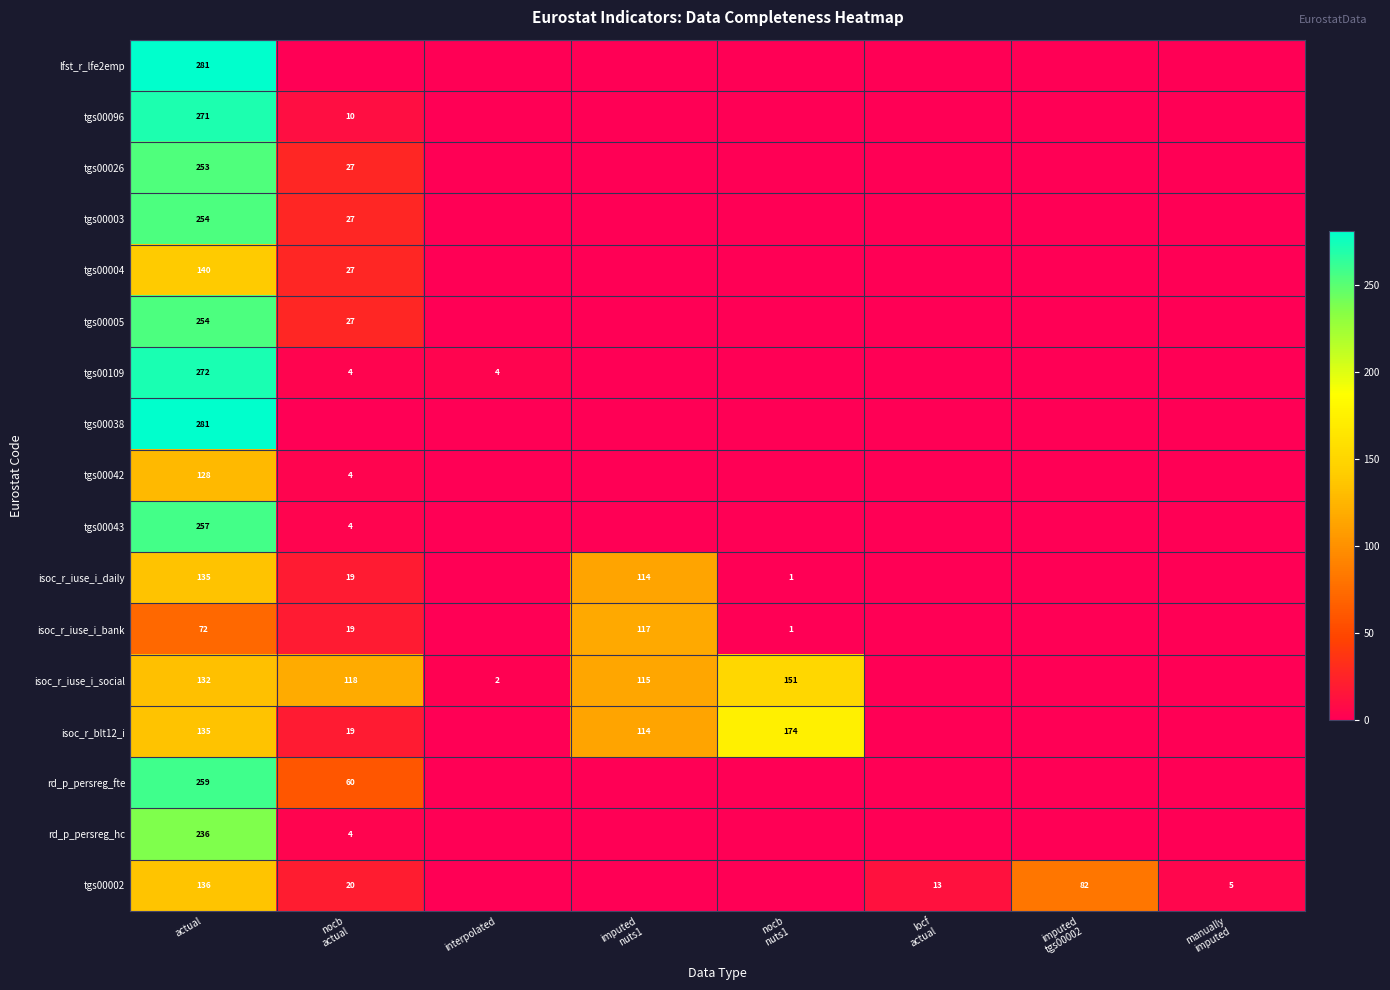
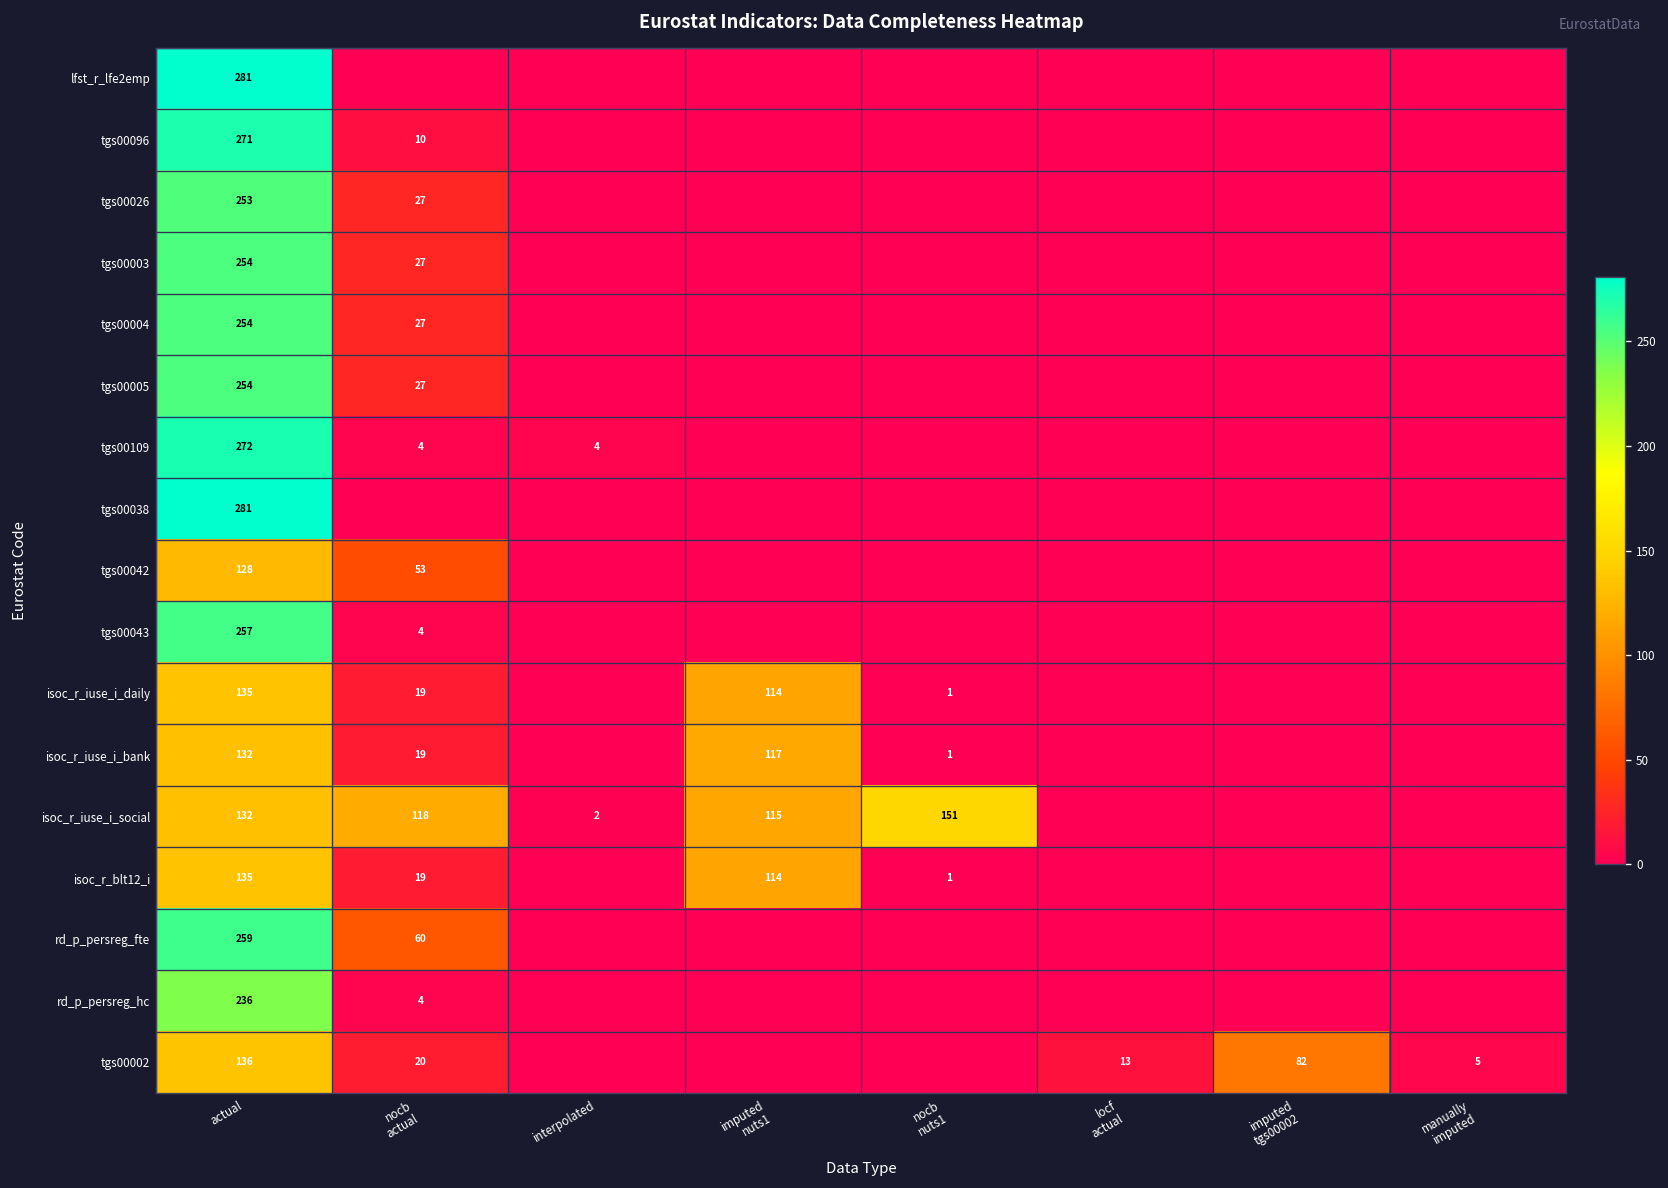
  {
    "lfst_r_lfe2emp": {
      "actual": 281
    },
    "tgs00096": {
      "actual": 271,
      "nocb actual": 10
    },
    "tgs00026": {
      "actual": 253,
      "nocb actual": 27
    },
    "tgs00003": {
      "actual": 254,
      "nocb actual": 27
    },
    "tgs00004": {
-     "actual": 140,
+     "actual": 254,
      "nocb actual": 27
    },
    "tgs00005": {
      "actual": 254,
      "nocb actual": 27
    },
    "tgs00109": {
      "actual": 272,
      "nocb actual": 4,
      "interpolated": 4
    },
    "tgs00038": {
      "actual": 281
    },
    "tgs00042": {
      "actual": 128,
-     "nocb actual": 4
+     "nocb actual": 53
    },
    "tgs00043": {
      "actual": 257,
      "nocb actual": 4
    },
    "isoc_r_iuse_i_daily": {
      "actual": 135,
      "nocb actual": 19,
      "imputed nuts1": 114,
      "nocb nuts1": 1
    },
    "isoc_r_iuse_i_bank": {
-     "actual": 72,
+     "actual": 132,
      "nocb actual": 19,
      "imputed nuts1": 117,
      "nocb nuts1": 1
    },
    "isoc_r_iuse_i_social": {
      "actual": 132,
      "nocb actual": 118,
      "interpolated": 2,
      "imputed nuts1": 115,
      "nocb nuts1": 151
    },
    "isoc_r_blt12_i": {
      "actual": 135,
      "nocb actual": 19,
      "imputed nuts1": 114,
-     "nocb nuts1": 174
+     "nocb nuts1": 1
    },
    "rd_p_persreg_fte": {
      "actual": 259,
      "nocb actual": 60
    },
    "rd_p_persreg_hc": {
      "actual": 236,
      "nocb actual": 4
    },
    "tgs00002": {
      "actual": 136,
      "nocb actual": 20,
      "locf actual": 13,
      "imputed tgs00002": 82,
      "manually imputed": 5
    }
  }
